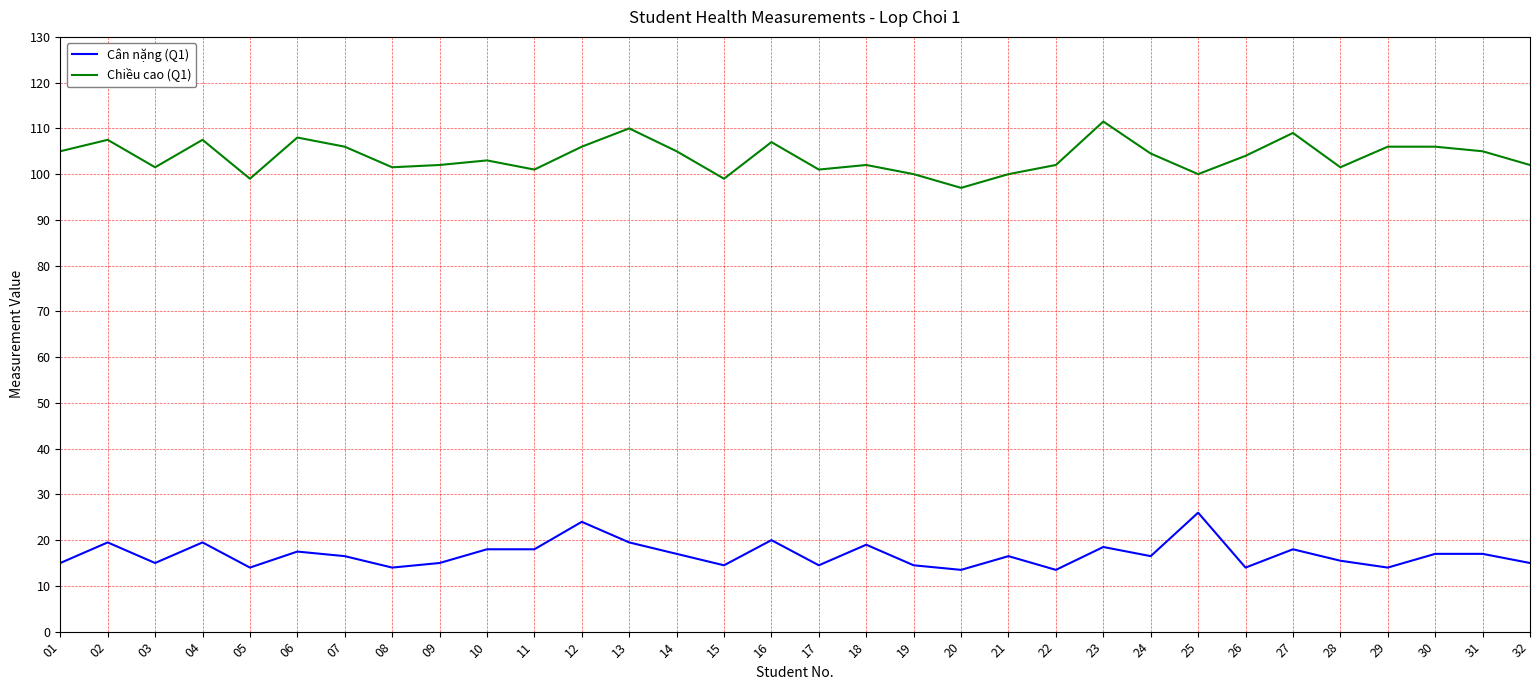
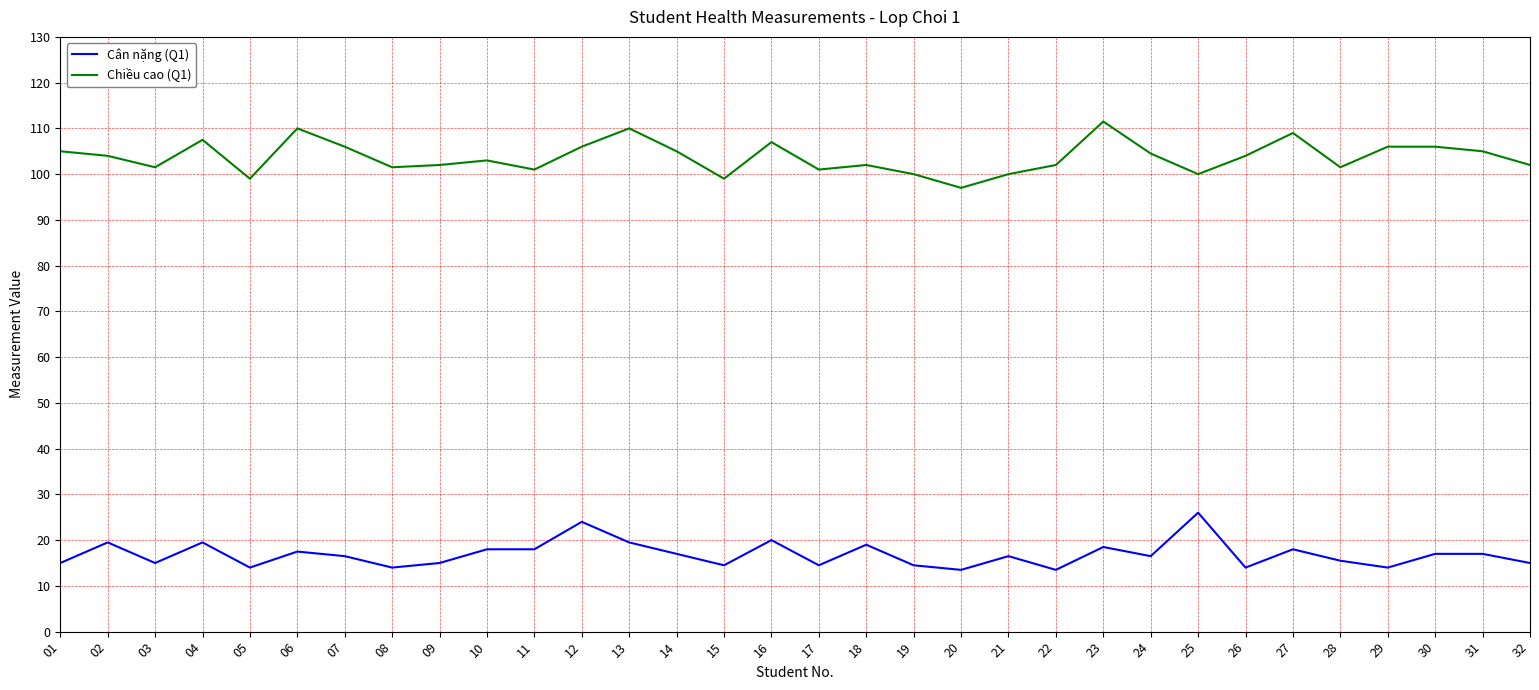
  {
    "Cân nặng (Q1)": {
      "01": 15,
      "02": 20,
      "03": 15,
      "04": 20,
      "05": 14,
      "06": 18,
      "07": 17,
      "08": 14,
      "09": 15,
      "10": 18,
      "11": 18,
      "12": 24,
      "13": 20,
      "14": 17,
      "15": 15,
      "16": 20,
      "17": 15,
      "18": 19,
      "19": 15,
      "20": 14,
      "21": 17,
      "22": 14,
      "23": 19,
      "24": 17,
      "25": 26,
      "26": 14,
      "27": 18,
      "28": 16,
      "29": 14,
      "30": 17,
      "31": 17,
      "32": 15
    },
    "Chiều cao (Q1)": {
      "01": 105,
-     "02": 108,
+     "02": 104,
      "03": 102,
      "04": 108,
      "05": 99,
-     "06": 108,
+     "06": 110,
      "07": 106,
      "08": 102,
      "09": 102,
      "10": 103,
      "11": 101,
      "12": 106,
      "13": 110,
      "14": 105,
      "15": 99,
      "16": 107,
      "17": 101,
      "18": 102,
      "19": 100,
      "20": 97,
      "21": 100,
      "22": 102,
      "23": 112,
      "24": 105,
      "25": 100,
      "26": 104,
      "27": 109,
      "28": 102,
      "29": 106,
      "30": 106,
      "31": 105,
      "32": 102
    }
  }
